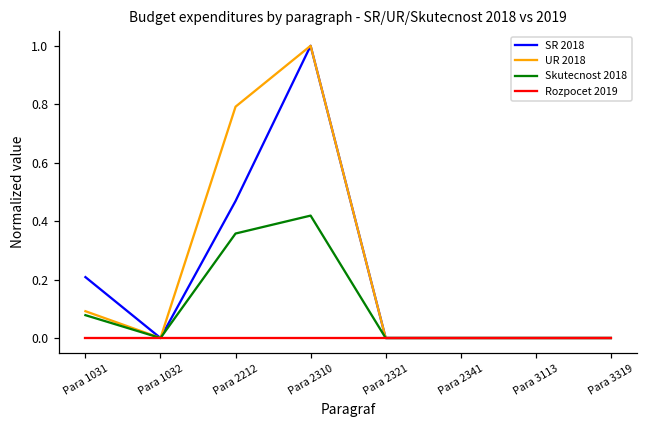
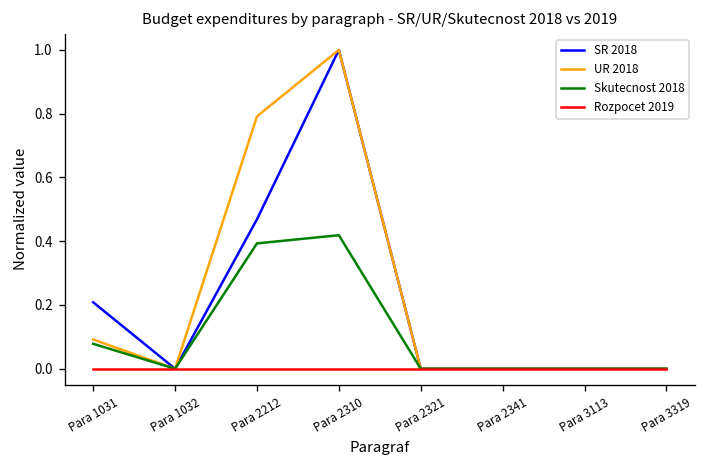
  {
    "SR 2018": {
      "Para 1031": 0.21,
      "Para 2212": 0.47
    },
    "UR 2018": {
      "Para 1031": 0.09,
      "Para 2212": 0.79
    },
    "Skutecnost 2018": {
      "Para 1031": 0.08,
-     "Para 2212": 0.36,
+     "Para 2212": 0.39,
      "Para 2310": 0.42
    },
    "Rozpocet 2019": {
      "Para 1031": 0.00,
      "Para 2212": 0.00,
      "Para 2310": 0.00
    }
  }
